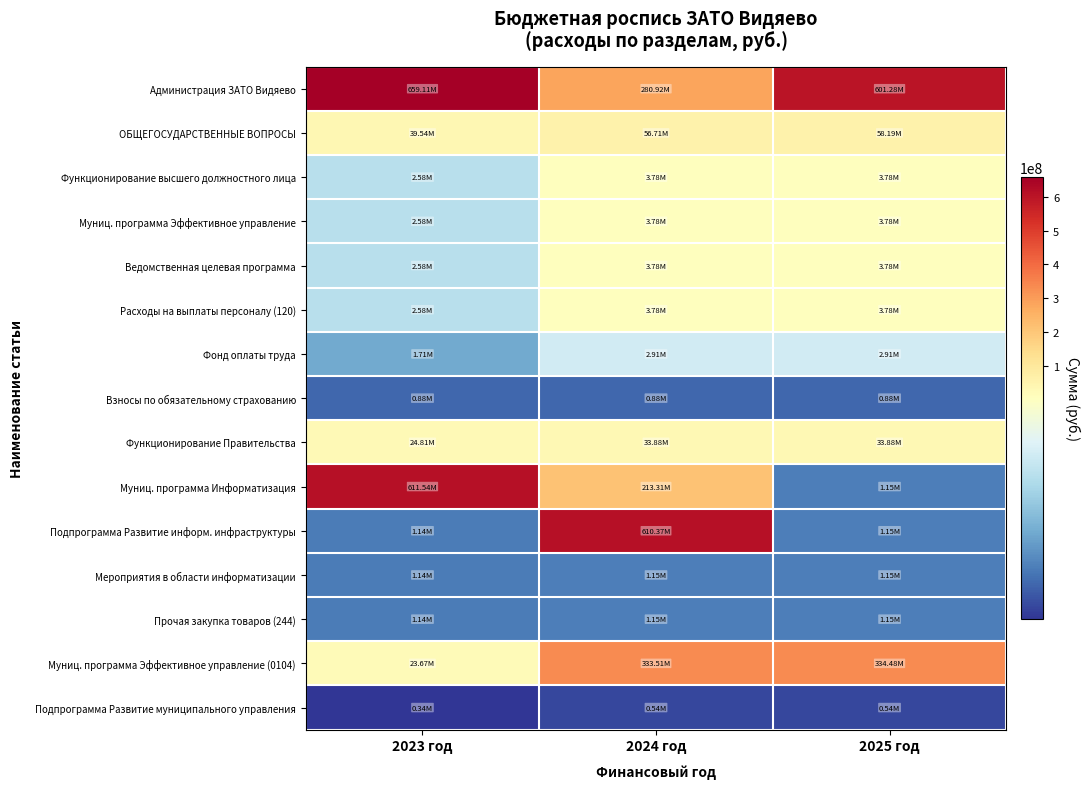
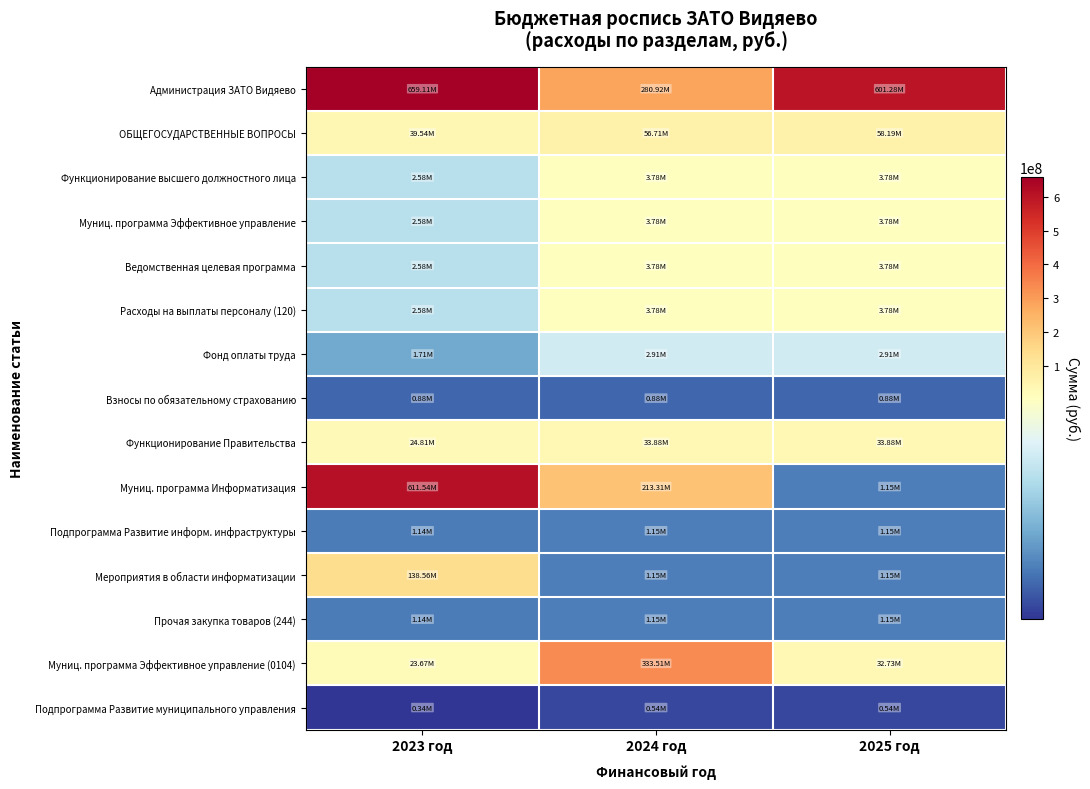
  {
    "Подпрограмма Развитие информ. инфраструктуры": {
-     "2024 год": "610.37M"
+     "2024 год": "1.15M"
    },
    "Мероприятия в области информатизации": {
-     "2023 год": "1.14M"
+     "2023 год": "138.56M"
    },
    "Муниц. программа Эффективное управление (0104)": {
-     "2025 год": "334.48M"
+     "2025 год": "32.73M"
    }
  }
